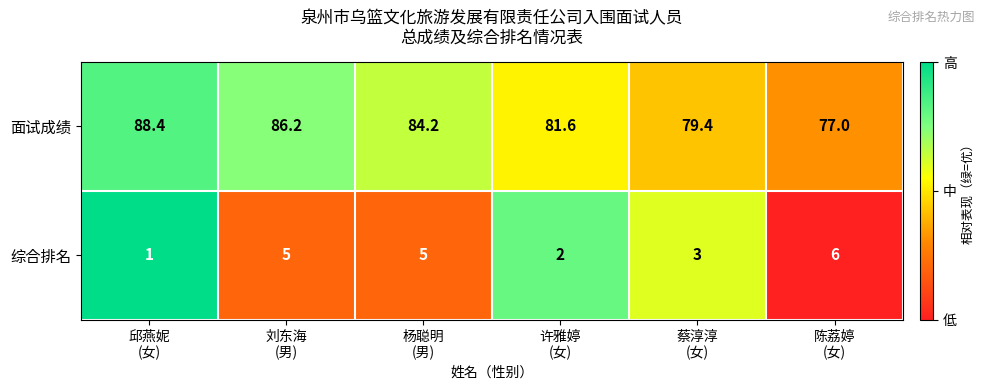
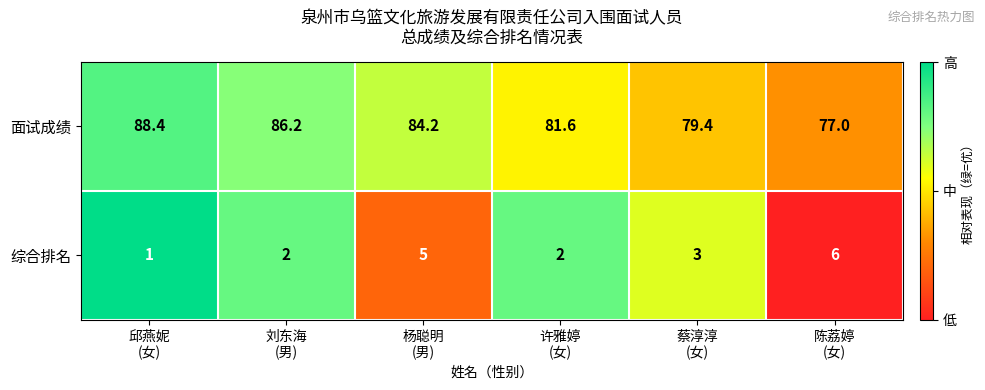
  {
    "面试成绩": {
      "邱燕妮 (女)": 88.4,
      "刘东海 (男)": 86.2,
      "杨聪明 (男)": 84.2,
      "许雅婷 (女)": 81.6,
      "蔡淳淳 (女)": 79.4,
      "陈荔婷 (女)": 77.0
    },
    "综合排名": {
      "邱燕妮 (女)": 1,
-     "刘东海 (男)": 5,
+     "刘东海 (男)": 2,
      "杨聪明 (男)": 5,
      "许雅婷 (女)": 2,
      "蔡淳淳 (女)": 3,
      "陈荔婷 (女)": 6
    }
  }
